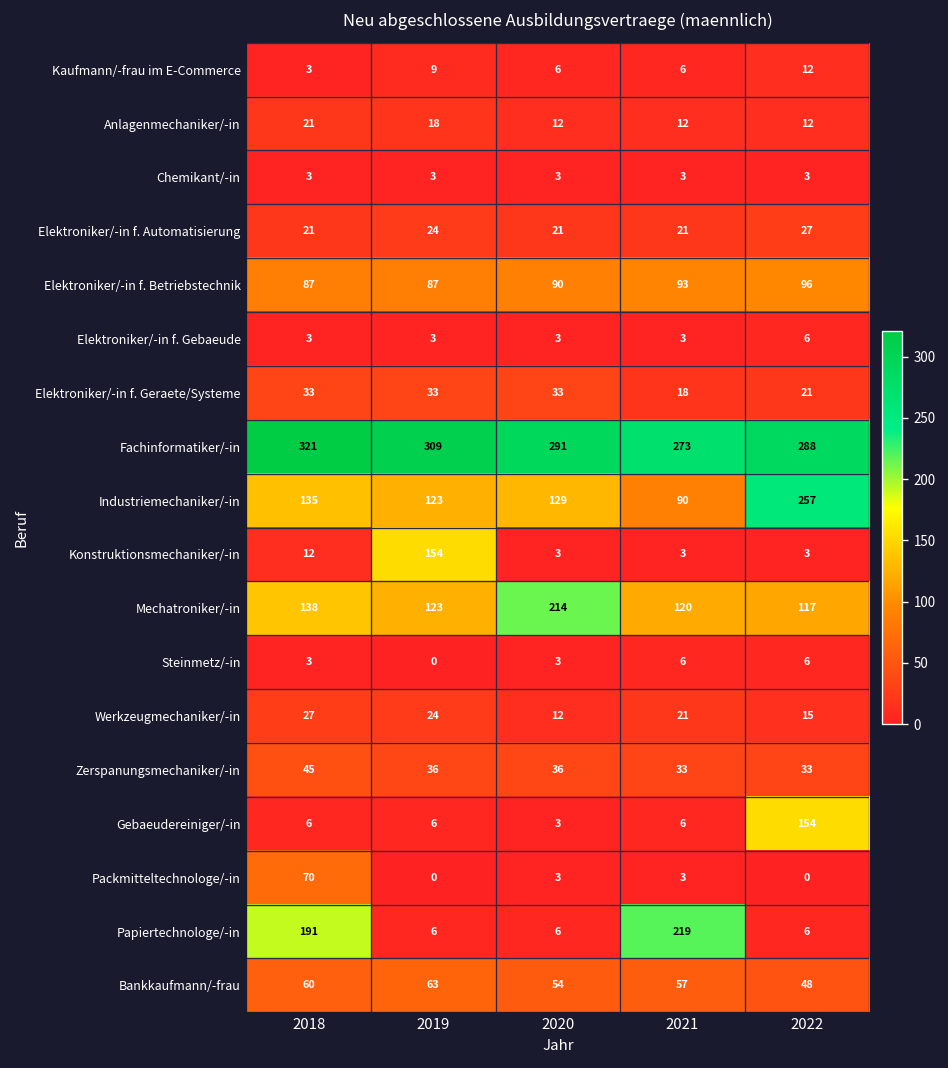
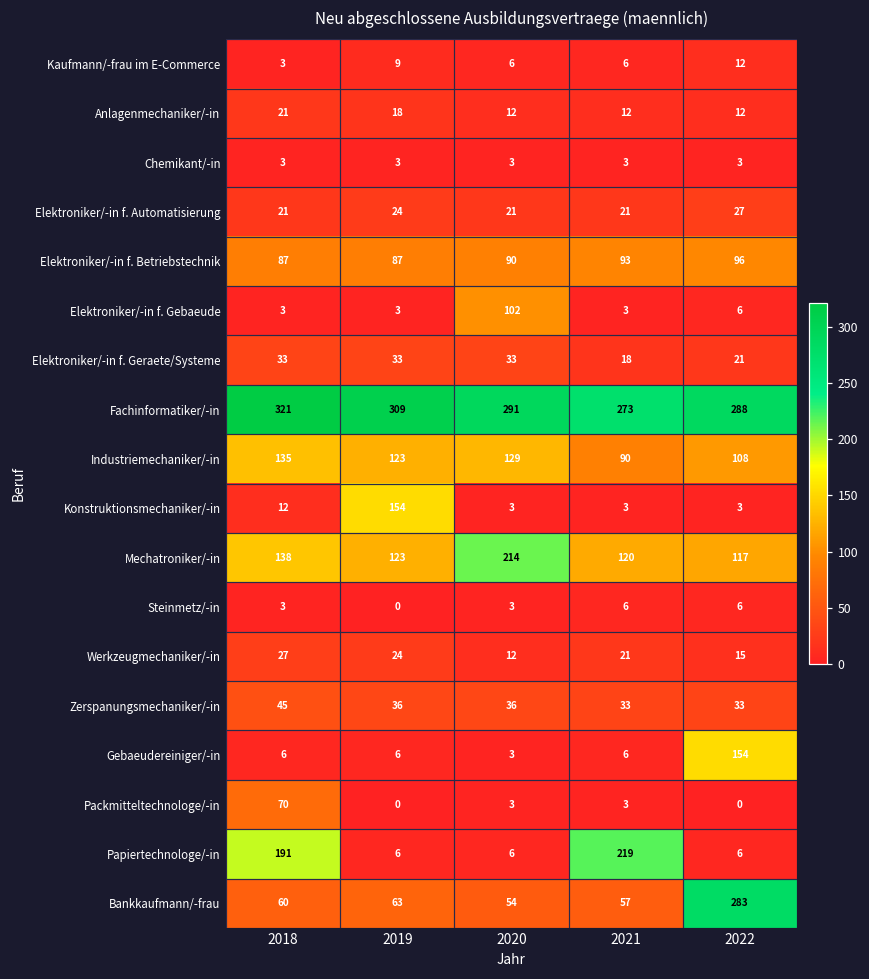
  {
    "Kaufmann/-frau im E-Commerce": {
      "2018": 3,
      "2019": 9,
      "2020": 6,
      "2021": 6,
      "2022": 12
    },
    "Anlagenmechaniker/-in": {
      "2018": 21,
      "2019": 18,
      "2020": 12,
      "2021": 12,
      "2022": 12
    },
    "Chemikant/-in": {
      "2018": 3,
      "2019": 3,
      "2020": 3,
      "2021": 3,
      "2022": 3
    },
    "Elektroniker/-in f. Automatisierung": {
      "2018": 21,
      "2019": 24,
      "2020": 21,
      "2021": 21,
      "2022": 27
    },
    "Elektroniker/-in f. Betriebstechnik": {
      "2018": 87,
      "2019": 87,
      "2020": 90,
      "2021": 93,
      "2022": 96
    },
    "Elektroniker/-in f. Gebaeude": {
      "2018": 3,
      "2019": 3,
-     "2020": 3,
+     "2020": 102,
      "2021": 3,
      "2022": 6
    },
    "Elektroniker/-in f. Geraete/Systeme": {
      "2018": 33,
      "2019": 33,
      "2020": 33,
      "2021": 18,
      "2022": 21
    },
    "Fachinformatiker/-in": {
      "2018": 321,
      "2019": 309,
      "2020": 291,
      "2021": 273,
      "2022": 288
    },
    "Industriemechaniker/-in": {
      "2018": 135,
      "2019": 123,
      "2020": 129,
      "2021": 90,
-     "2022": 257
+     "2022": 108
    },
    "Konstruktionsmechaniker/-in": {
      "2018": 12,
      "2019": 154,
      "2020": 3,
      "2021": 3,
      "2022": 3
    },
    "Mechatroniker/-in": {
      "2018": 138,
      "2019": 123,
      "2020": 214,
      "2021": 120,
      "2022": 117
    },
    "Steinmetz/-in": {
      "2018": 3,
      "2019": 0,
      "2020": 3,
      "2021": 6,
      "2022": 6
    },
    "Werkzeugmechaniker/-in": {
      "2018": 27,
      "2019": 24,
      "2020": 12,
      "2021": 21,
      "2022": 15
    },
    "Zerspanungsmechaniker/-in": {
      "2018": 45,
      "2019": 36,
      "2020": 36,
      "2021": 33,
      "2022": 33
    },
    "Gebaeudereiniger/-in": {
      "2018": 6,
      "2019": 6,
      "2020": 3,
      "2021": 6,
      "2022": 154
    },
    "Packmitteltechnologe/-in": {
      "2018": 70,
      "2019": 0,
      "2020": 3,
      "2021": 3,
      "2022": 0
    },
    "Papiertechnologe/-in": {
      "2018": 191,
      "2019": 6,
      "2020": 6,
      "2021": 219,
      "2022": 6
    },
    "Bankkaufmann/-frau": {
      "2018": 60,
      "2019": 63,
      "2020": 54,
      "2021": 57,
-     "2022": 48
+     "2022": 283
    }
  }
